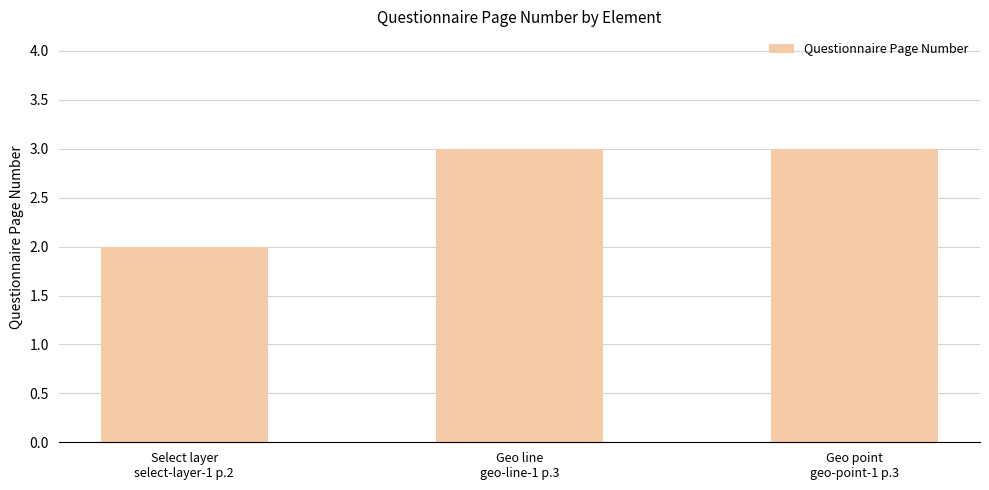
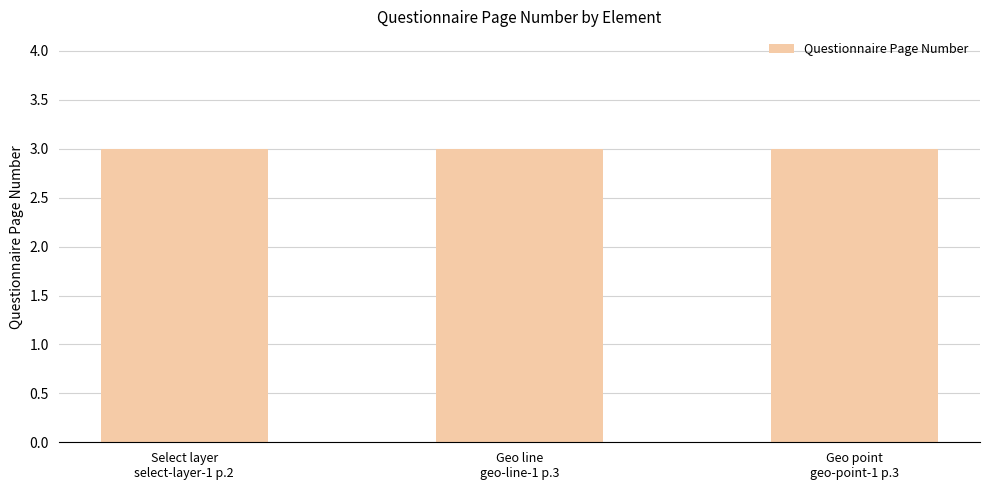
  {
-   "Select layer select-layer-1 p.2": 2,
+   "Select layer select-layer-1 p.2": 3,
    "Geo line geo-line-1 p.3": 3,
    "Geo point geo-point-1 p.3": 3
  }
